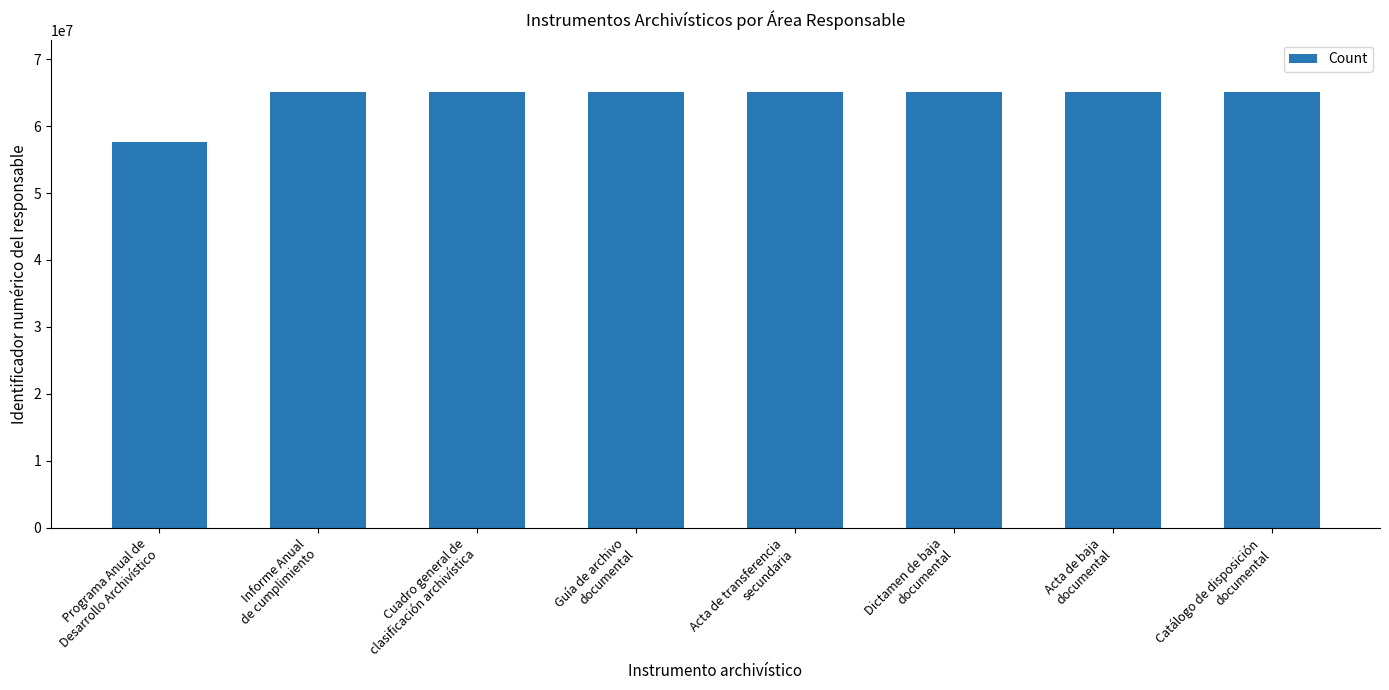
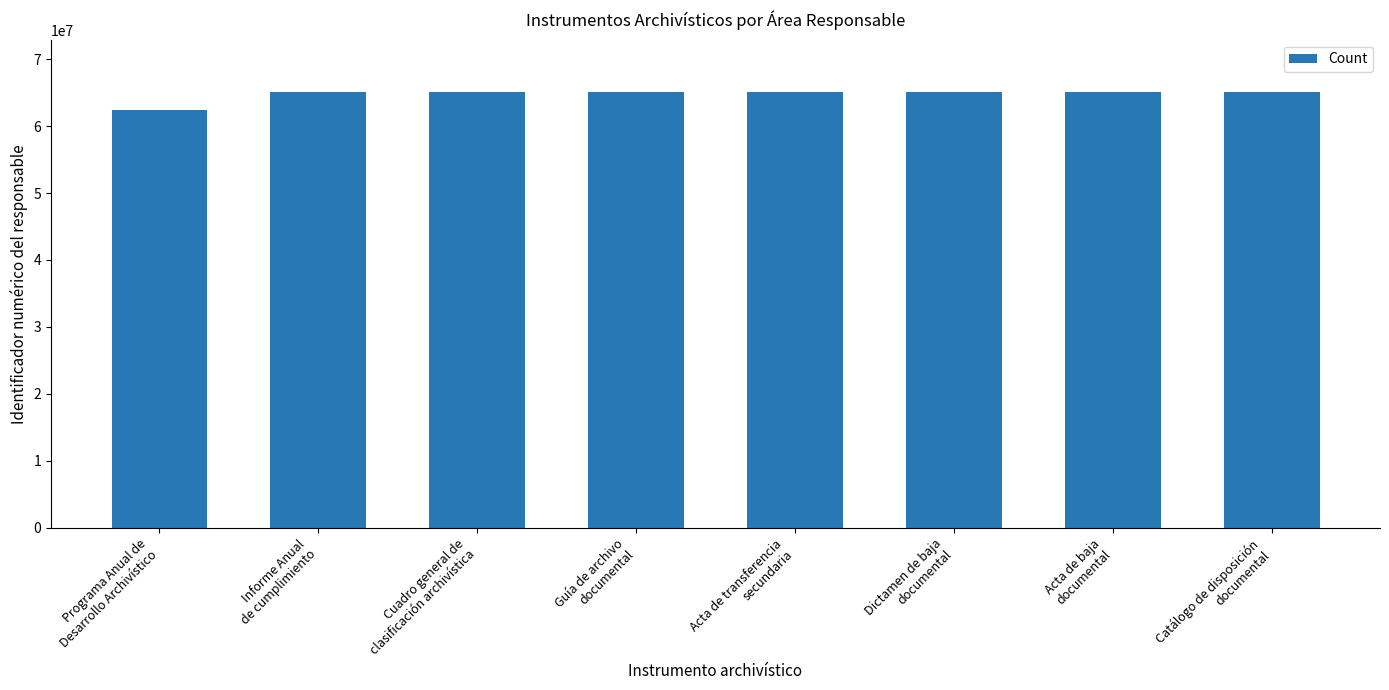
  {
-   "Programa Anual de Desarrollo Archivístico": 58000000,
+   "Programa Anual de Desarrollo Archivístico": 62000000,
    "Informe Anual de cumplimiento": 65000000,
    "Cuadro general de clasificación archivística": 65000000,
    "Guía de archivo documental": 65000000,
    "Acta de transferencia secundaria": 65000000,
    "Dictamen de baja documental": 65000000,
    "Acta de baja documental": 65000000,
    "Catálogo de disposición documental": 65000000
  }
